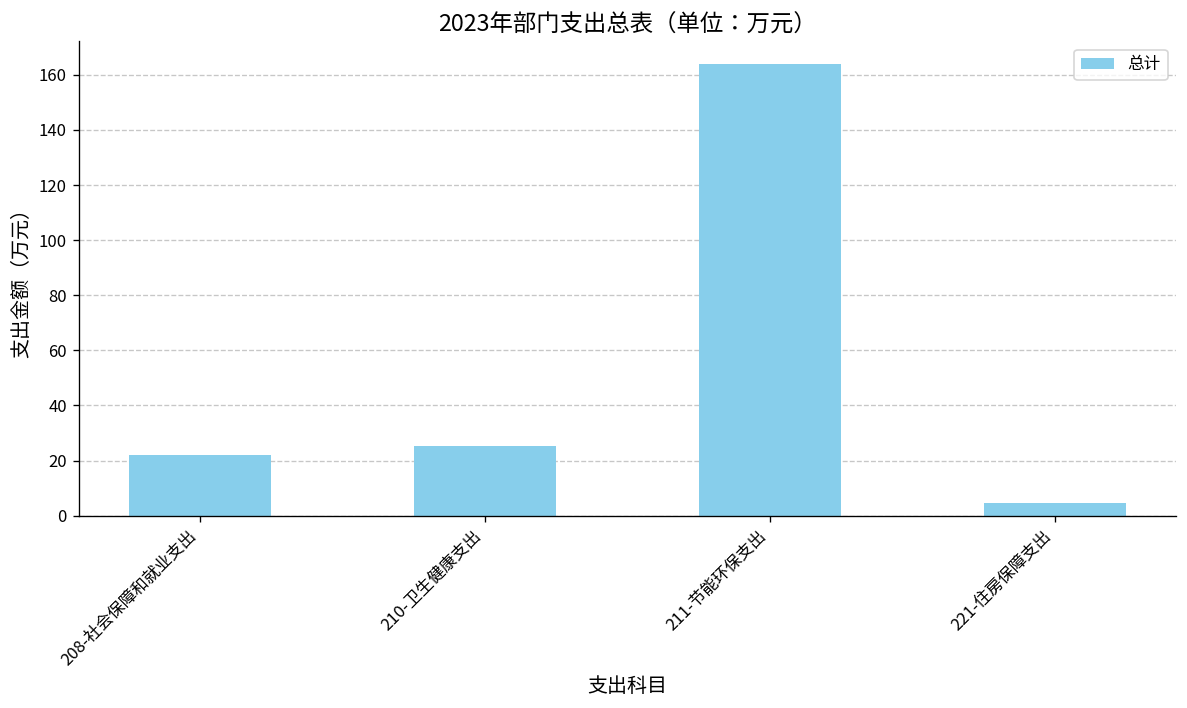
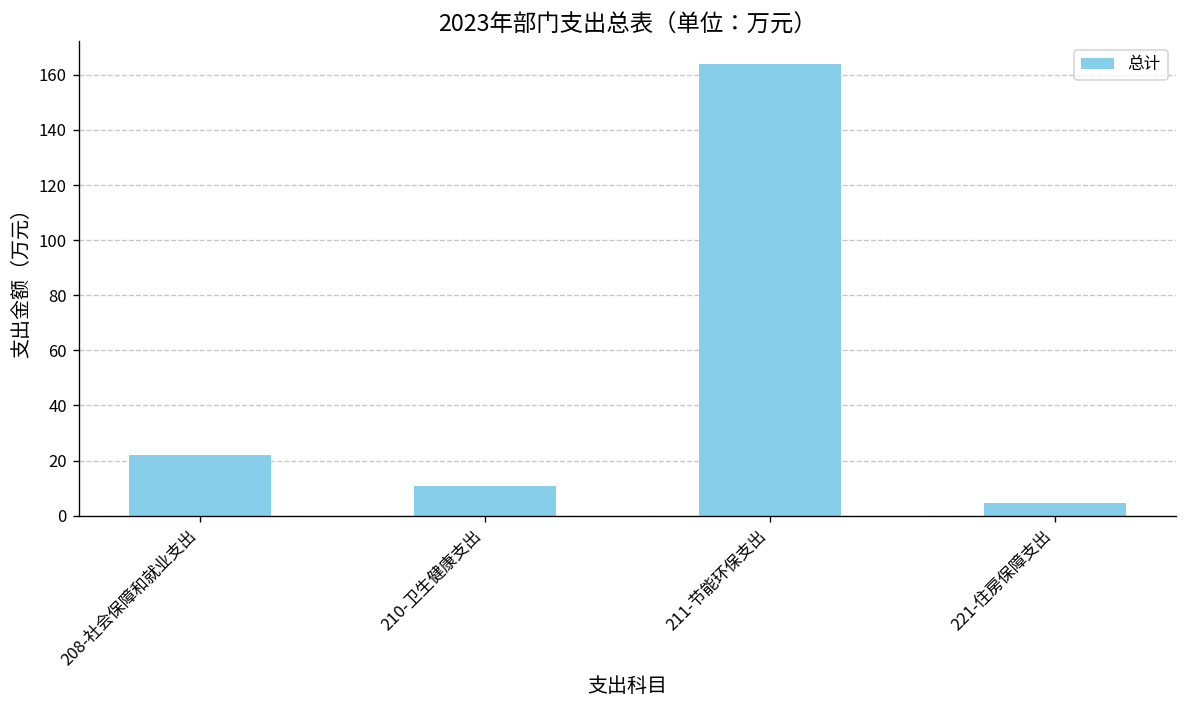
  {
    "208-社会保障和就业支出": 22,
-   "210-卫生健康支出": 25,
+   "210-卫生健康支出": 11,
    "211-节能环保支出": 164,
    "221-住房保障支出": 4
  }
